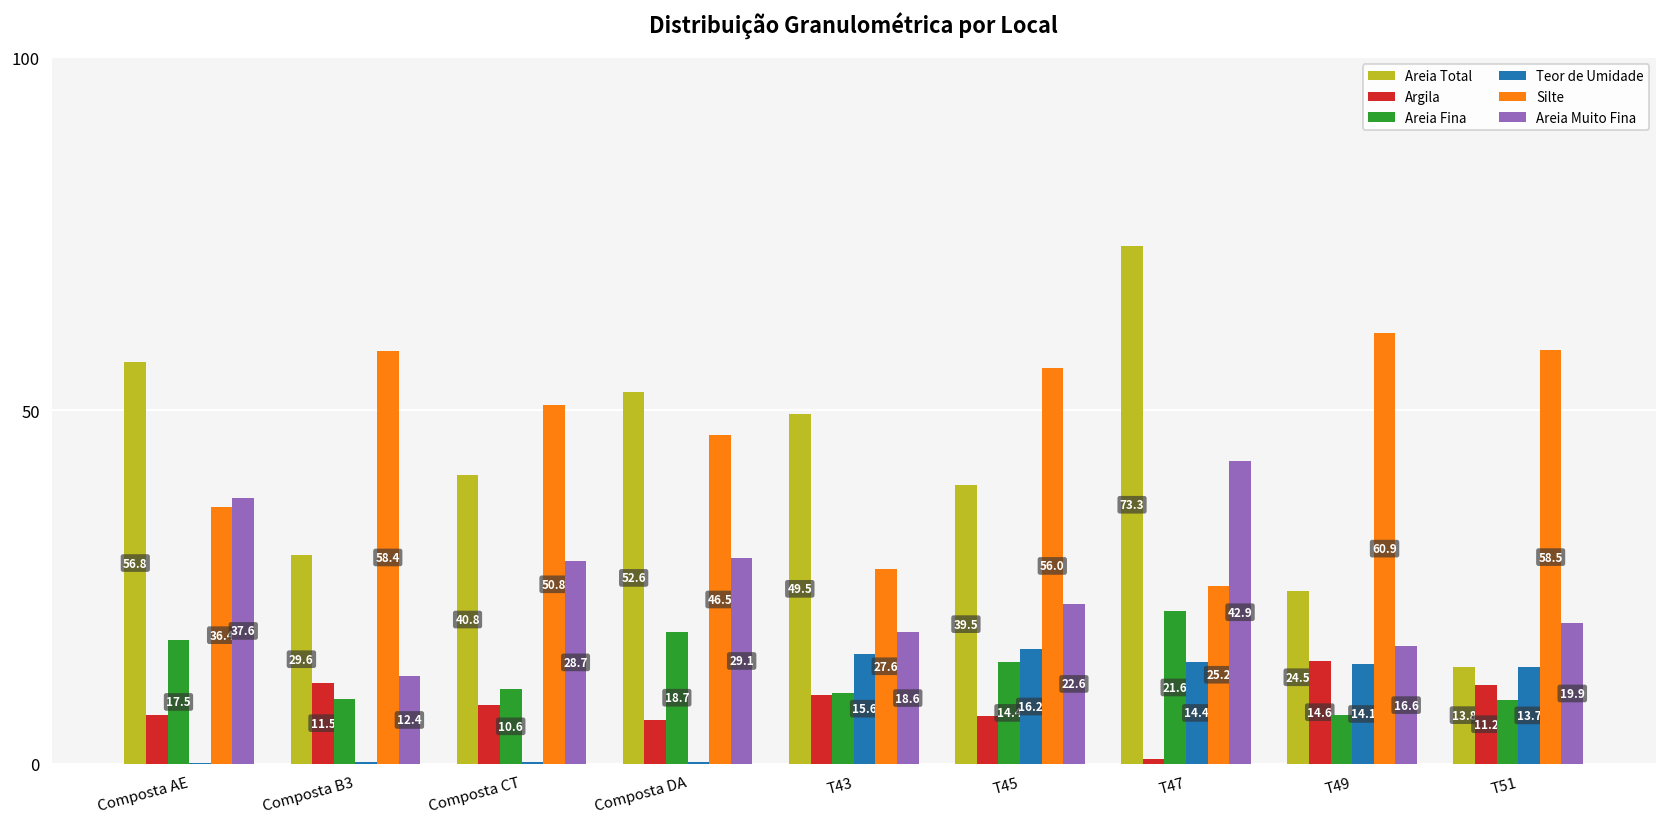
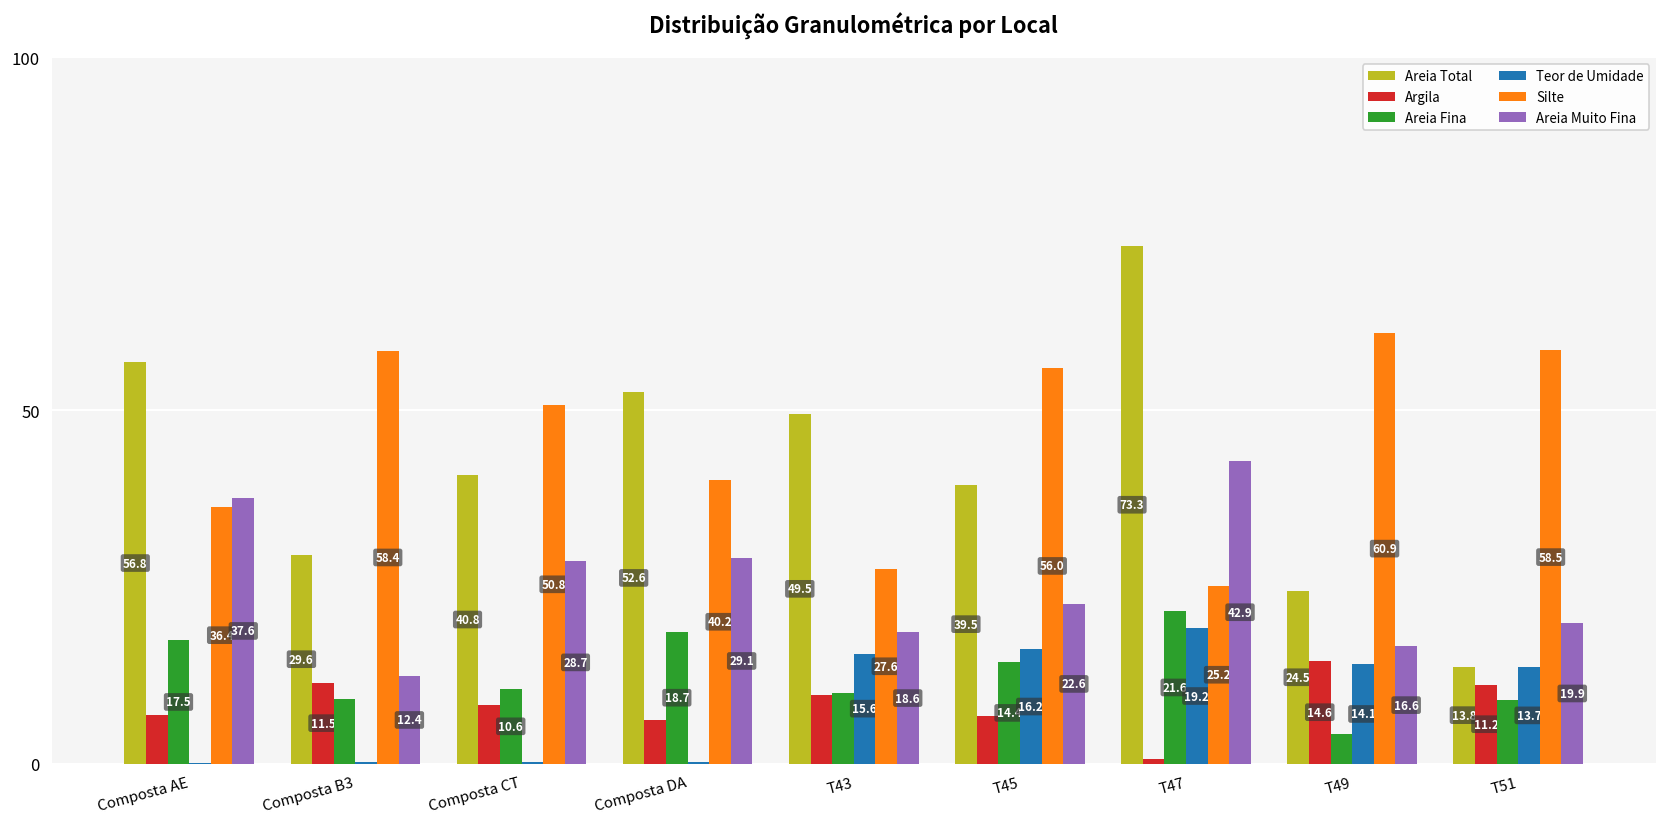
  {
    "Argila": {
      "Composta AE": 7,
      "Composta CT": 8,
      "Composta DA": 6,
      "T43": 10,
      "T45": 7,
      "T47": 1
    },
    "Areia Fina": {
      "Composta B3": 9,
      "T43": 10,
-     "T49": 7,
+     "T49": 4,
      "T51": 9
    },
    "Teor de Umidade": {
-     "T47": 14.4
+     "T47": 19.2
    },
    "Silte": {
-     "Composta DA": 46.5
+     "Composta DA": 40.2
    }
  }
